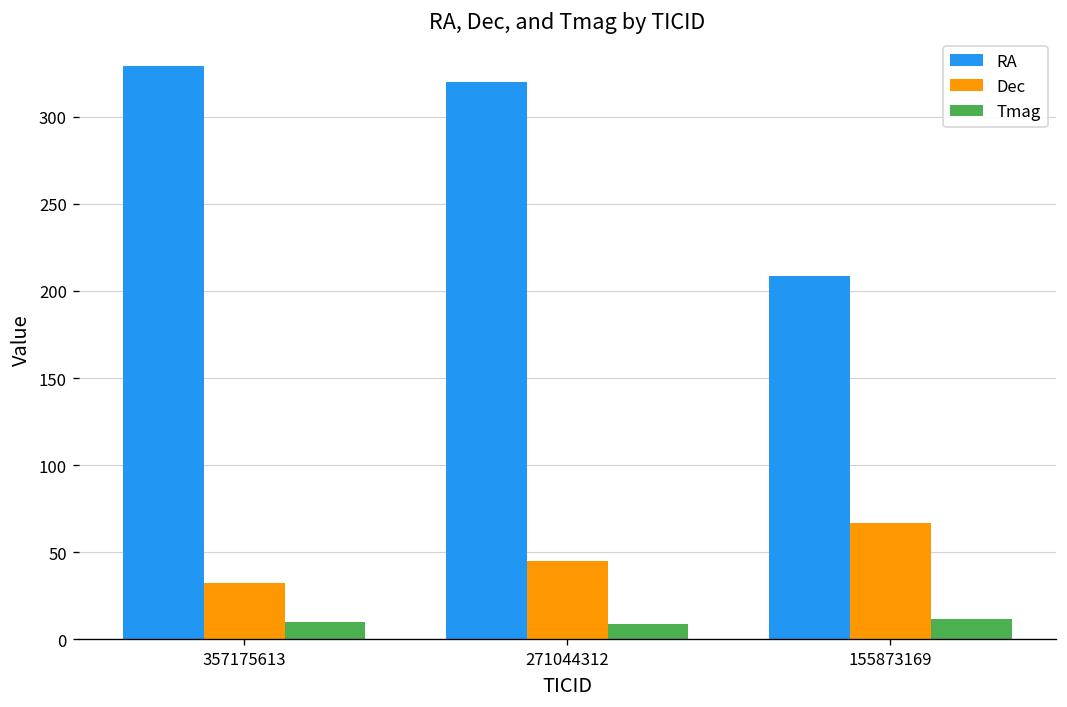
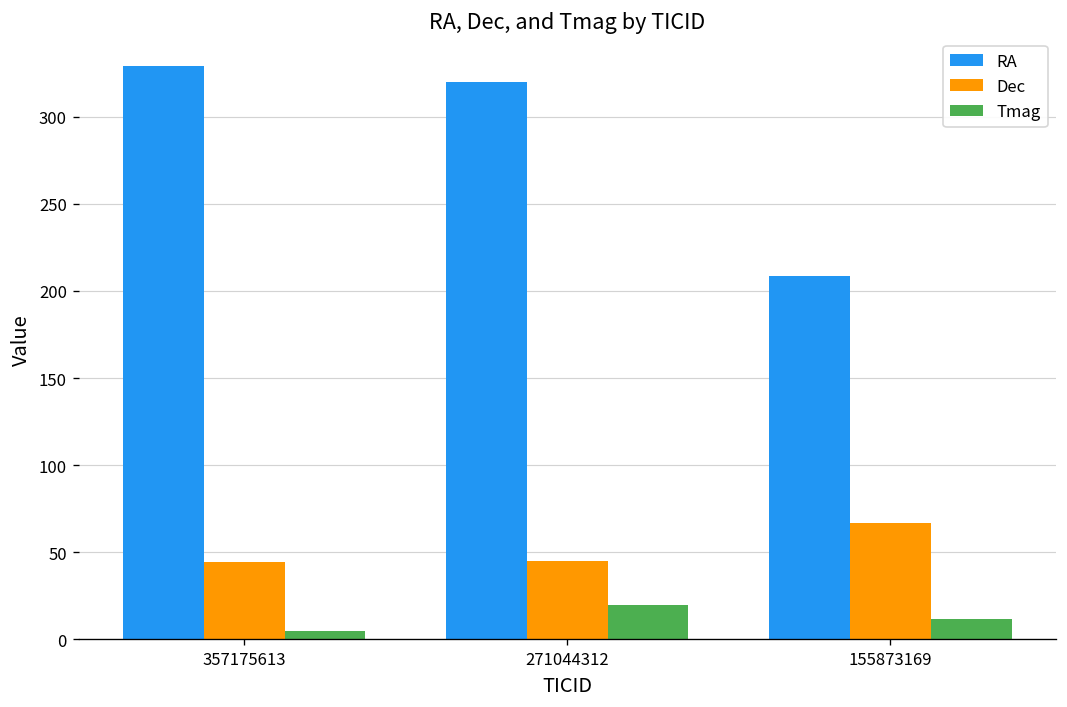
  {
    "RA": {
      "357175613": 329,
      "271044312": 320,
      "155873169": 209
    },
    "Dec": {
-     "357175613": 33,
+     "357175613": 45,
      "271044312": 45,
      "155873169": 67
    },
    "Tmag": {
-     "357175613": 10,
-     "271044312": 9,
+     "357175613": 5,
+     "271044312": 20,
      "155873169": 12
    }
  }
